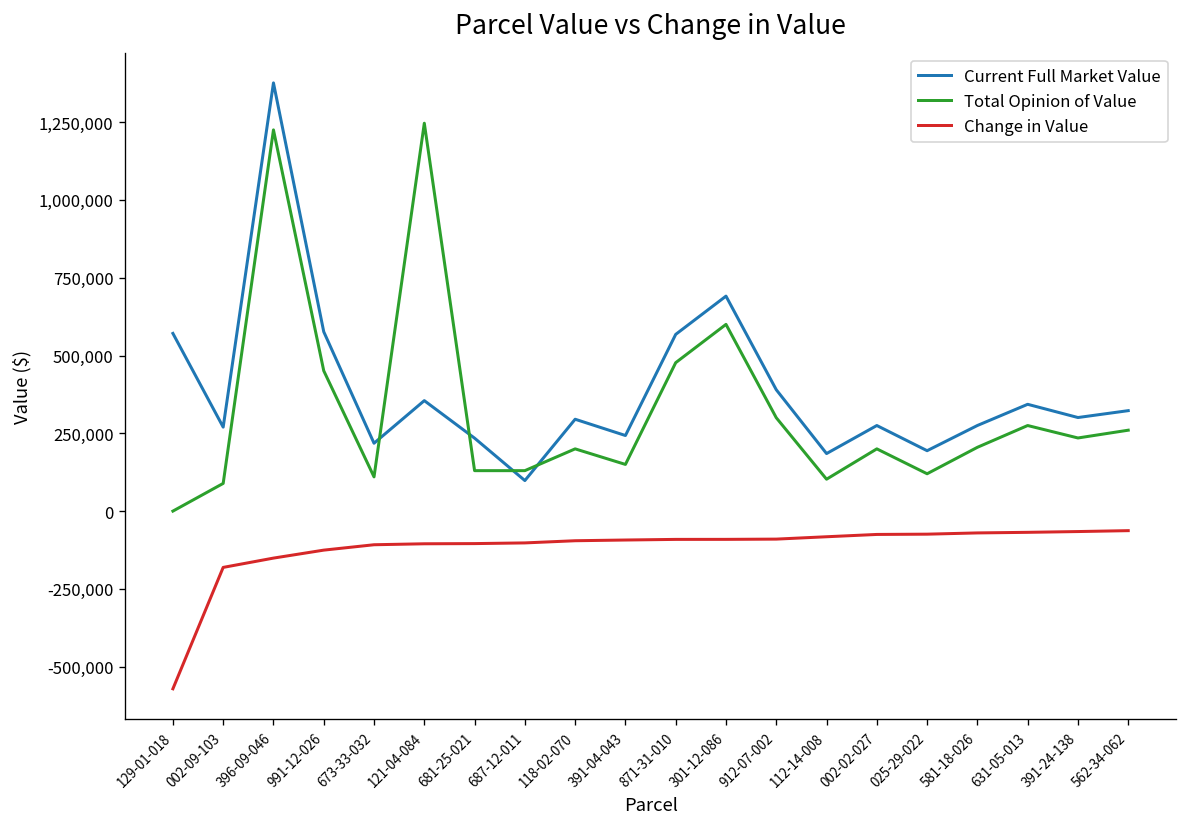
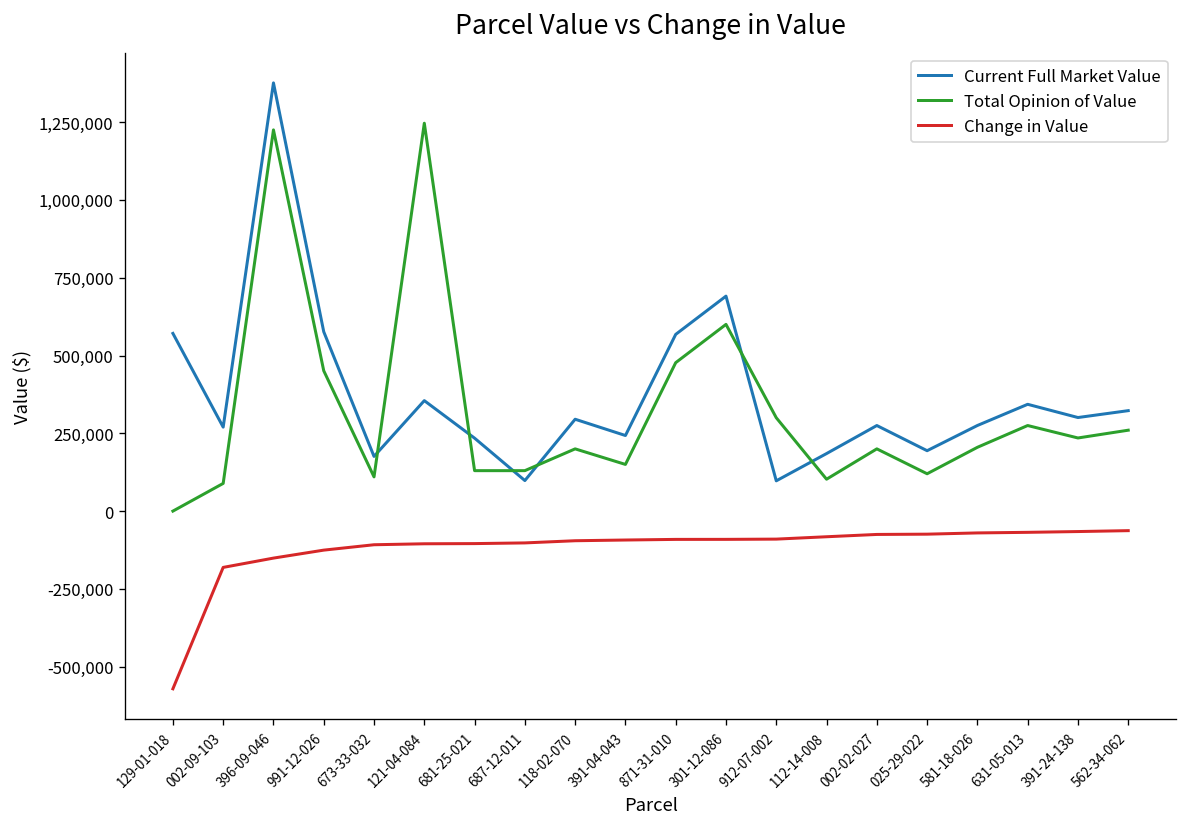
  {
    "Current Full Market Value": {
      "129-01-018": "570,000",
      "002-09-103": "270,000",
      "396-09-046": "1,380,000",
      "991-12-026": "580,000",
-     "673-33-032": "220,000",
+     "673-33-032": "180,000",
      "121-04-084": "360,000",
      "681-25-021": "230,000",
      "687-12-011": "100,000",
      "118-02-070": "300,000",
      "391-04-043": "240,000",
      "871-31-010": "570,000",
      "301-12-086": "690,000",
-     "912-07-002": "390,000",
+     "912-07-002": "100,000",
      "112-14-008": "180,000",
      "002-02-027": "280,000",
      "025-29-022": "190,000",
      "581-18-026": "280,000",
      "631-05-013": "340,000",
      "391-24-138": "300,000",
      "562-34-062": "320,000"
    },
    "Total Opinion of Value": {
      "129-01-018": "0",
      "002-09-103": "90,000",
      "396-09-046": "1,230,000",
      "991-12-026": "450,000",
      "673-33-032": "110,000",
      "121-04-084": "1,250,000",
      "681-25-021": "130,000",
      "687-12-011": "130,000",
      "118-02-070": "200,000",
      "391-04-043": "150,000",
      "871-31-010": "480,000",
      "301-12-086": "600,000",
      "912-07-002": "300,000",
      "112-14-008": "100,000",
      "002-02-027": "200,000",
      "025-29-022": "120,000",
      "581-18-026": "210,000",
      "631-05-013": "280,000",
      "391-24-138": "240,000",
      "562-34-062": "260,000"
    },
    "Change in Value": {
      "129-01-018": "-570,000",
      "002-09-103": "-180,000",
      "396-09-046": "-150,000",
      "991-12-026": "-130,000",
      "673-33-032": "-110,000",
      "121-04-084": "-110,000",
      "681-25-021": "-100,000",
      "687-12-011": "-100,000",
      "118-02-070": "-100,000",
      "391-04-043": "-90,000",
      "871-31-010": "-90,000",
      "301-12-086": "-90,000",
      "912-07-002": "-90,000",
      "112-14-008": "-80,000",
      "002-02-027": "-80,000",
      "025-29-022": "-70,000",
      "581-18-026": "-70,000",
      "631-05-013": "-70,000",
      "391-24-138": "-70,000",
      "562-34-062": "-60,000"
    }
  }
